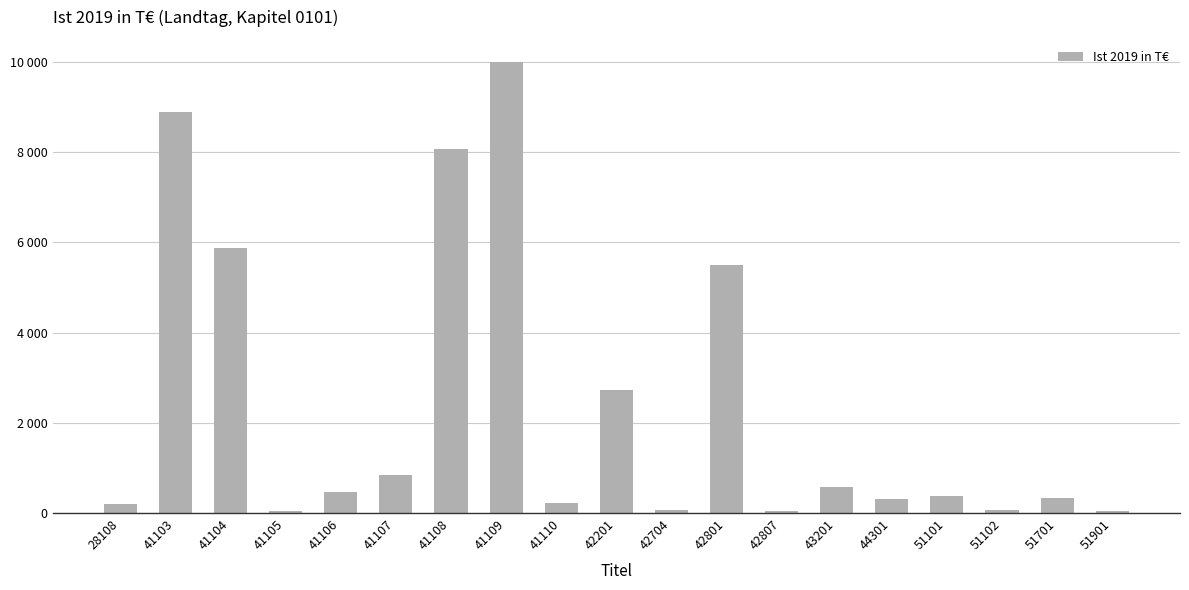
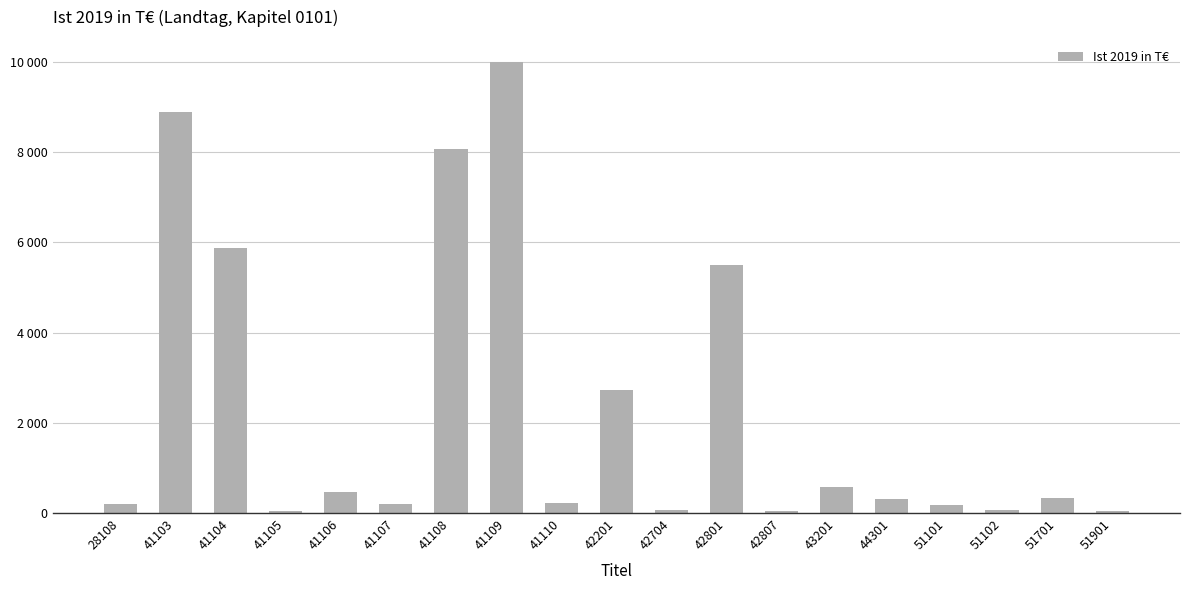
  {
    "28108": 200,
    "41103": 8900,
    "41104": 5900,
    "41106": 500,
-   "41107": 800,
+   "41107": 200,
    "41108": 8100,
    "41109": 10000,
    "41110": 200,
    "42201": 2700,
    "42704": 100,
    "42801": 5500,
    "43201": 600,
    "44301": 300,
-   "51101": 400,
+   "51101": 200,
    "51102": 100,
    "51701": 300
  }
